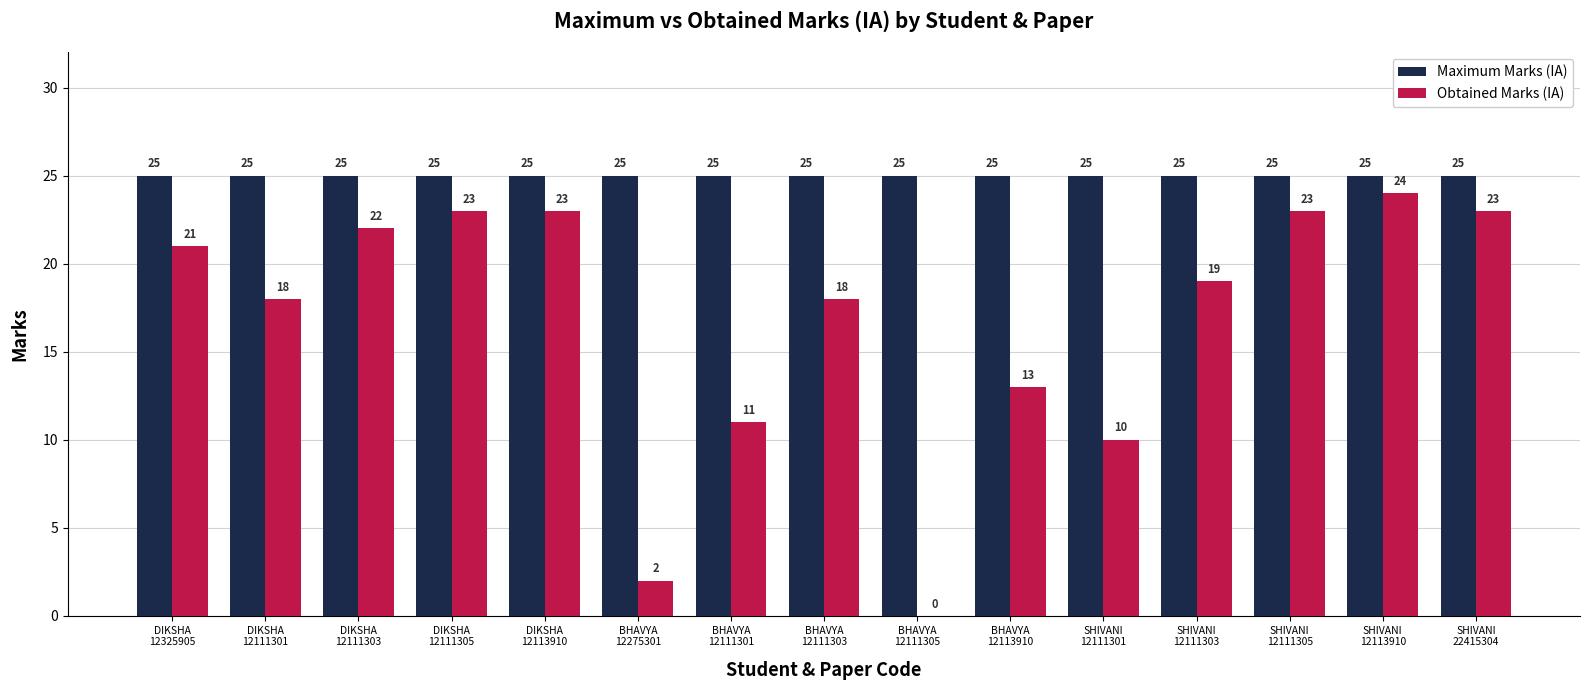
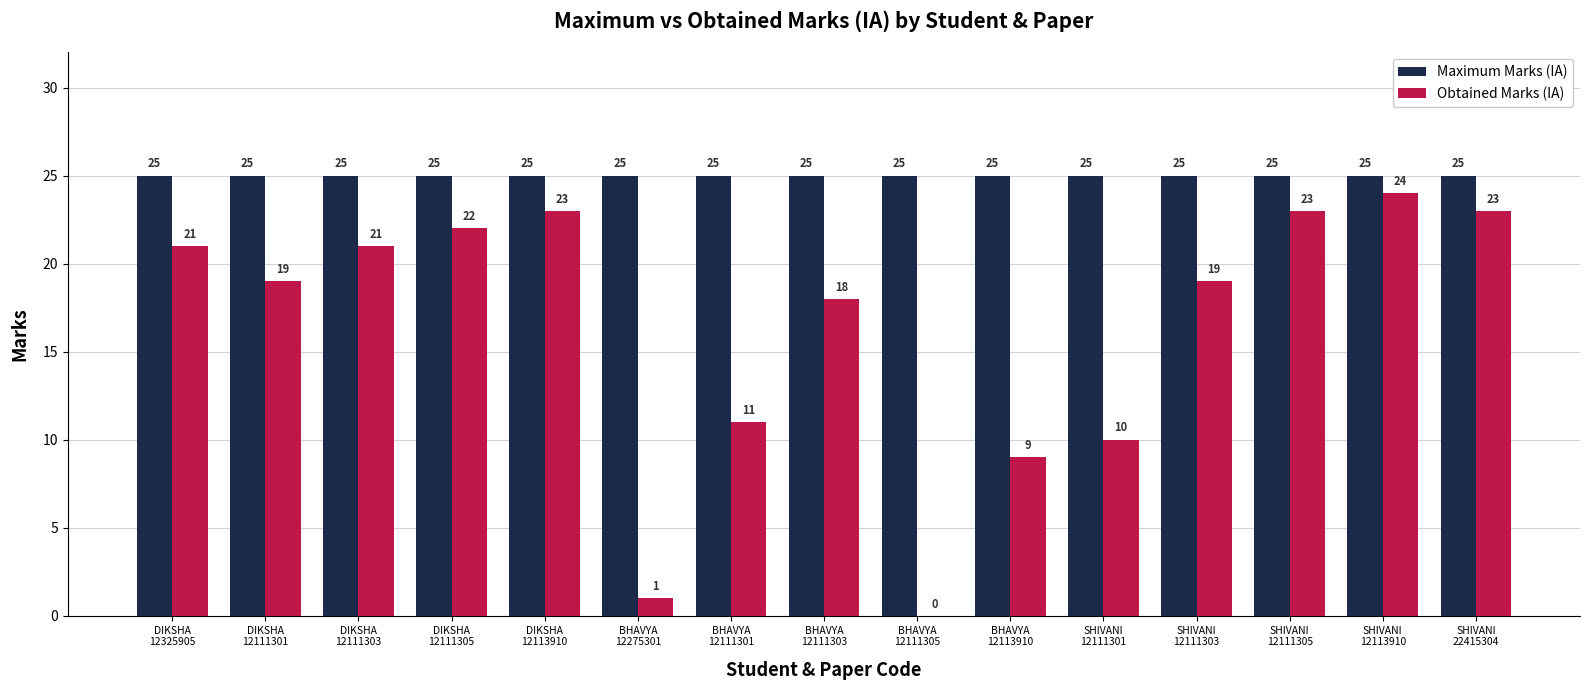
  {
    "Maximum Marks (IA)": {
      "DIKSHA 12325905": 25,
      "DIKSHA 12111301": 25,
      "DIKSHA 12111303": 25,
      "DIKSHA 12111305": 25,
      "DIKSHA 12113910": 25,
      "BHAVYA 12275301": 25,
      "BHAVYA 12111301": 25,
      "BHAVYA 12111303": 25,
      "BHAVYA 12111305": 25,
      "BHAVYA 12113910": 25,
      "SHIVANI 12111301": 25,
      "SHIVANI 12111303": 25,
      "SHIVANI 12111305": 25,
      "SHIVANI 12113910": 25,
      "SHIVANI 22415304": 25
    },
    "Obtained Marks (IA)": {
      "DIKSHA 12325905": 21,
-     "DIKSHA 12111301": 18,
-     "DIKSHA 12111303": 22,
-     "DIKSHA 12111305": 23,
+     "DIKSHA 12111301": 19,
+     "DIKSHA 12111303": 21,
+     "DIKSHA 12111305": 22,
      "DIKSHA 12113910": 23,
-     "BHAVYA 12275301": 2,
+     "BHAVYA 12275301": 1,
      "BHAVYA 12111301": 11,
      "BHAVYA 12111303": 18,
      "BHAVYA 12111305": 0,
-     "BHAVYA 12113910": 13,
+     "BHAVYA 12113910": 9,
      "SHIVANI 12111301": 10,
      "SHIVANI 12111303": 19,
      "SHIVANI 12111305": 23,
      "SHIVANI 12113910": 24,
      "SHIVANI 22415304": 23
    }
  }
